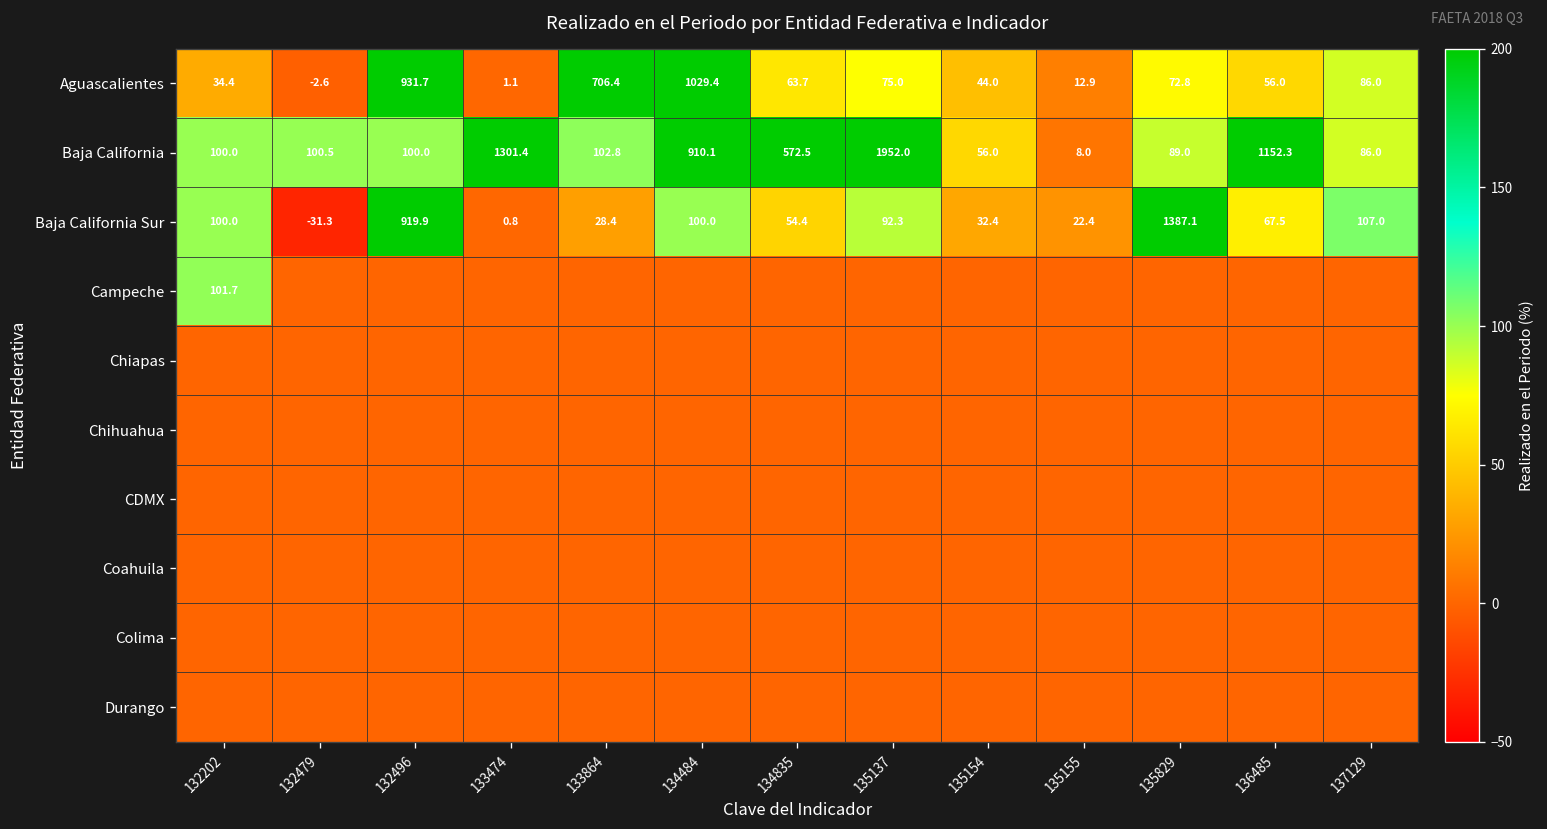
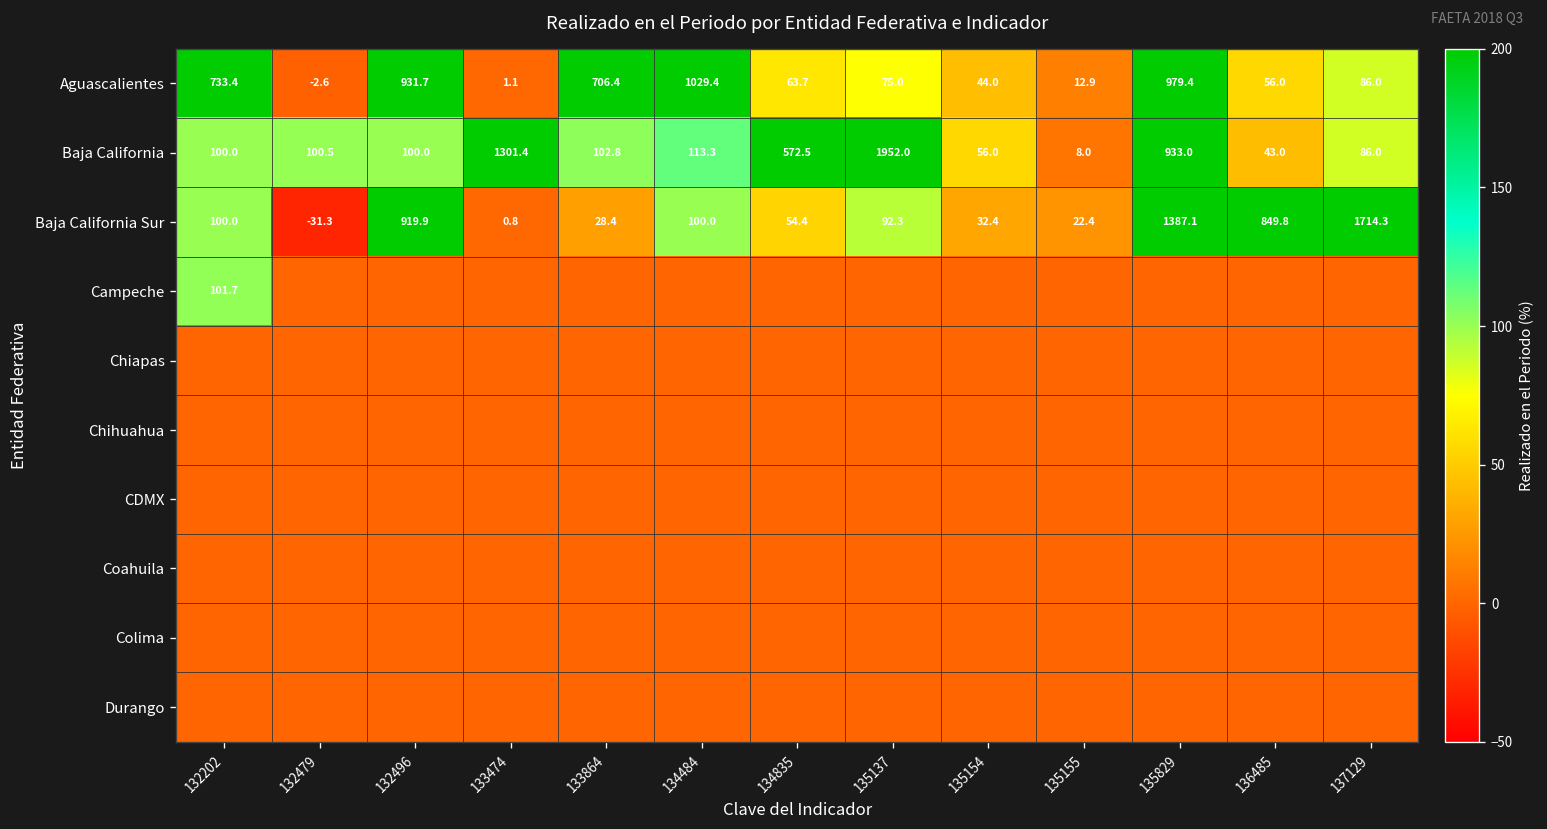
  {
    "Aguascalientes": {
-     "132202": 34.4,
+     "132202": 733.4,
      "132479": -2.6,
      "132496": 931.7,
      "133474": 1.1,
      "133864": 706.4,
      "134484": 1029.4,
      "134835": 63.7,
      "135137": 75.0,
      "135154": 44.0,
      "135155": 12.9,
-     "135829": 72.8,
+     "135829": 979.4,
      "136485": 56.0,
      "137129": 86.0
    },
    "Baja California": {
      "132202": 100.0,
      "132479": 100.5,
      "132496": 100.0,
      "133474": 1301.4,
      "133864": 102.8,
-     "134484": 910.1,
+     "134484": 113.3,
      "134835": 572.5,
      "135137": 1952.0,
      "135154": 56.0,
      "135155": 8.0,
-     "135829": 89.0,
-     "136485": 1152.3,
+     "135829": 933.0,
+     "136485": 43.0,
      "137129": 86.0
    },
    "Baja California Sur": {
      "132202": 100.0,
      "132479": -31.3,
      "132496": 919.9,
      "133474": 0.8,
      "133864": 28.4,
      "134484": 100.0,
      "134835": 54.4,
      "135137": 92.3,
      "135154": 32.4,
      "135155": 22.4,
      "135829": 1387.1,
-     "136485": 67.5,
-     "137129": 107.0
+     "136485": 849.8,
+     "137129": 1714.3
    },
    "Campeche": {
      "132202": 101.7
    }
  }
